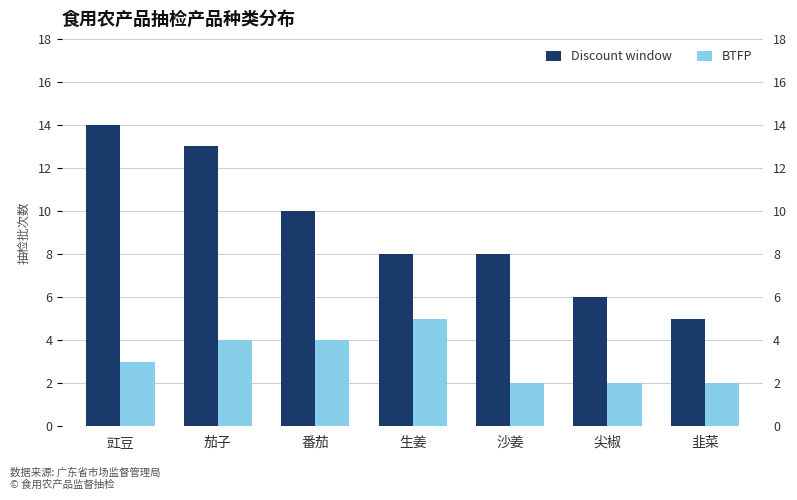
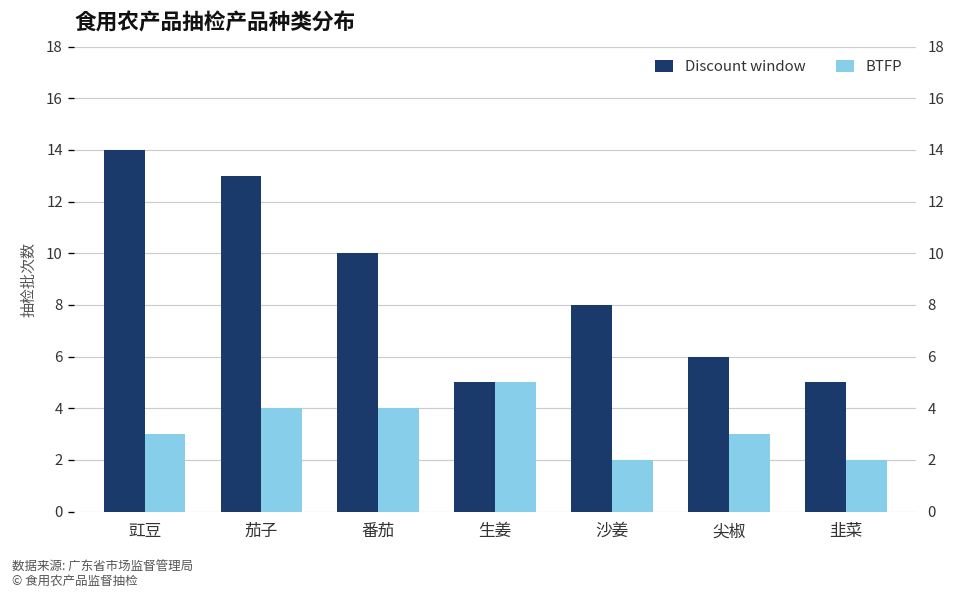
  {
    "Discount window": {
      "豇豆": 14,
      "茄子": 13,
      "番茄": 10,
-     "生姜": 8,
+     "生姜": 5,
      "沙姜": 8,
      "尖椒": 6,
      "韭菜": 5
    },
    "BTFP": {
      "豇豆": 3,
      "茄子": 4,
      "番茄": 4,
      "生姜": 5,
      "沙姜": 2,
-     "尖椒": 2,
+     "尖椒": 3,
      "韭菜": 2
    }
  }
